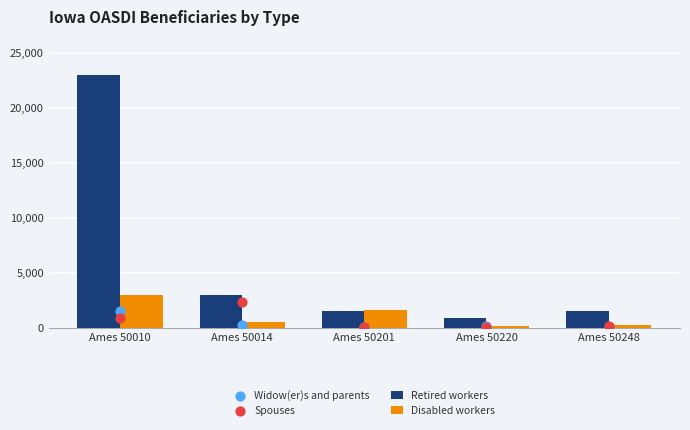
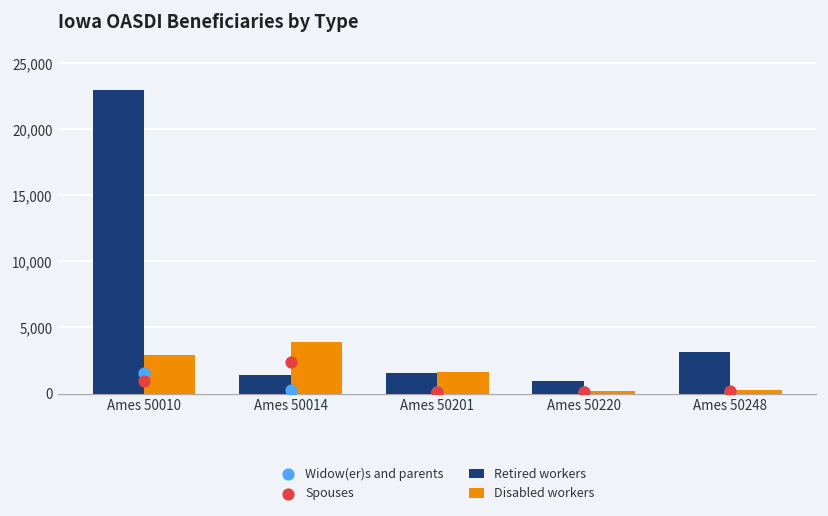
  {
    "Retired workers": {
      "Ames 50010": "23,000",
-     "Ames 50014": "3,000",
+     "Ames 50014": "1,400",
      "Ames 50201": "1,500",
      "Ames 50220": "900",
-     "Ames 50248": "1,600"
+     "Ames 50248": "3,200"
    },
    "Disabled workers": {
      "Ames 50010": "3,000",
-     "Ames 50014": "500",
+     "Ames 50014": "3,900",
      "Ames 50201": "1,600",
      "Ames 50248": "300"
    }
  }
